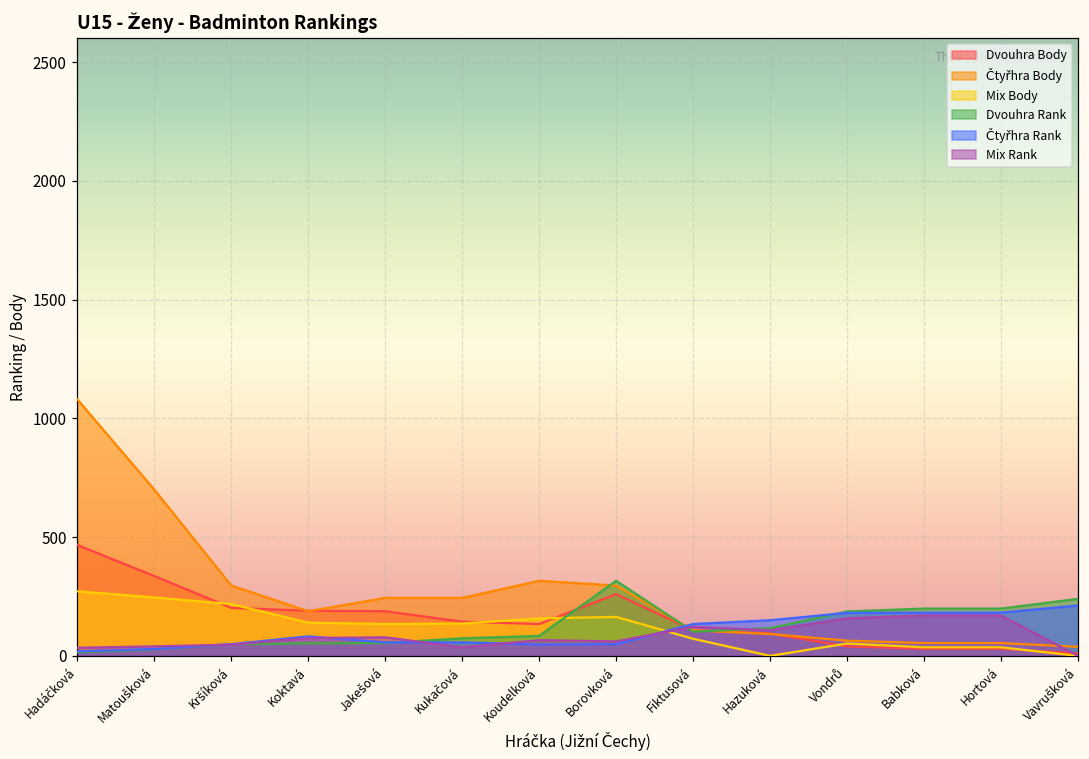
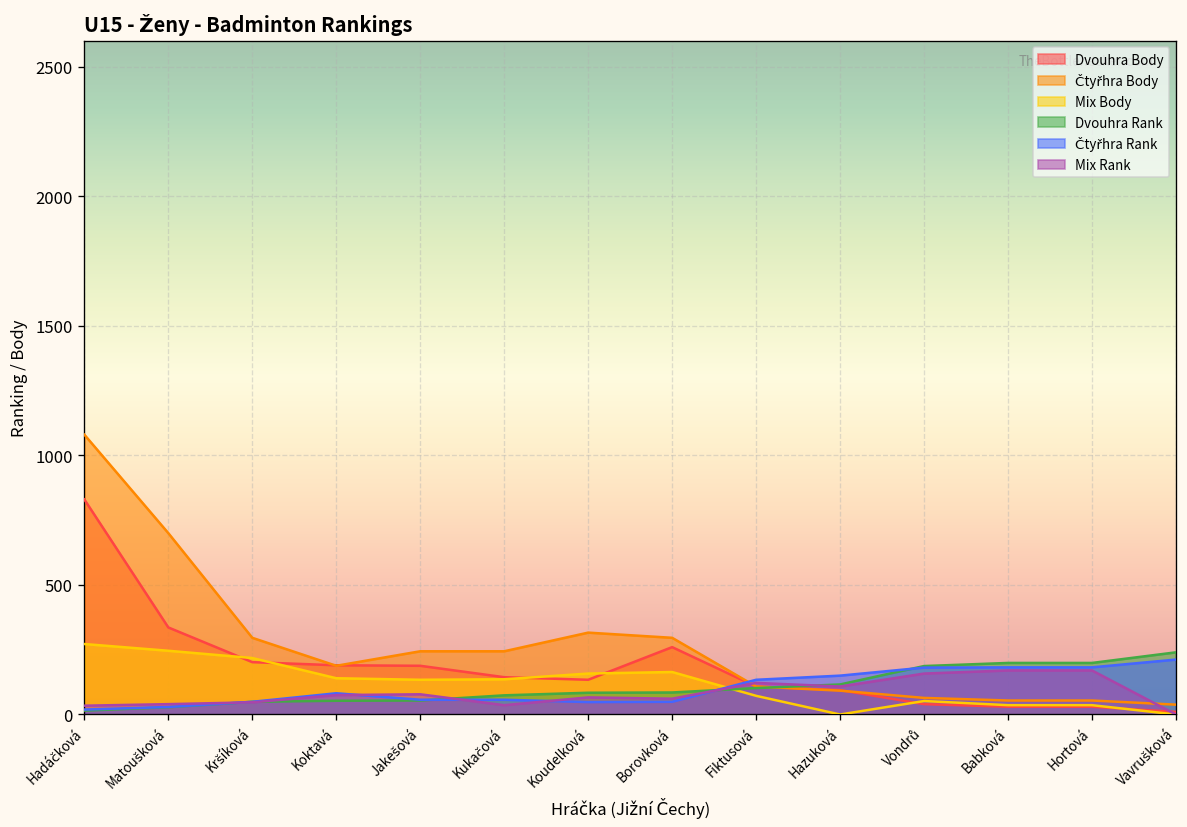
  {
    "Dvouhra Body": {
-     "Hadáčková": 470,
+     "Hadáčková": 830,
      "Matoušková": 340,
      "Kršíková": 200,
      "Jakešová": 190,
      "Koudelková": 130,
      "Borovková": 260,
      "Vondrů": 40
    },
    "Dvouhra Rank": {
      "Koktavá": 50,
      "Kukačová": 70,
      "Koudelková": 80,
-     "Borovková": 320,
+     "Borovková": 90,
      "Babková": 200,
      "Hortová": 200,
      "Vavrušková": 240
    },
    "Čtyřhra Rank": {
      "Kukačová": 60,
      "Koudelková": 50,
      "Borovková": 50,
      "Fiktusová": 130,
      "Hazuková": 150,
      "Vavrušková": 210
    },
    "Mix Rank": {
      "Hadáčková": 30,
      "Jakešová": 80,
      "Kukačová": 40,
      "Koudelková": 70,
      "Borovková": 60,
      "Fiktusová": 120,
      "Vondrů": 160
    }
  }
